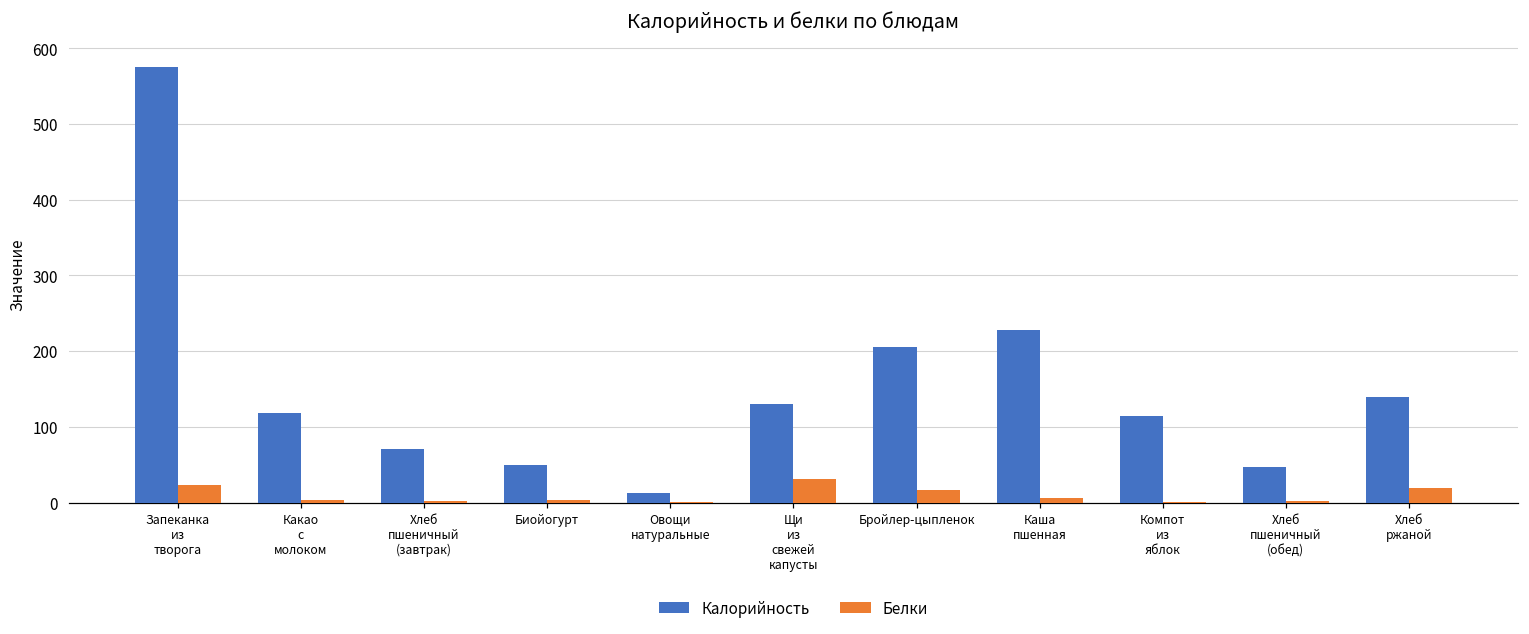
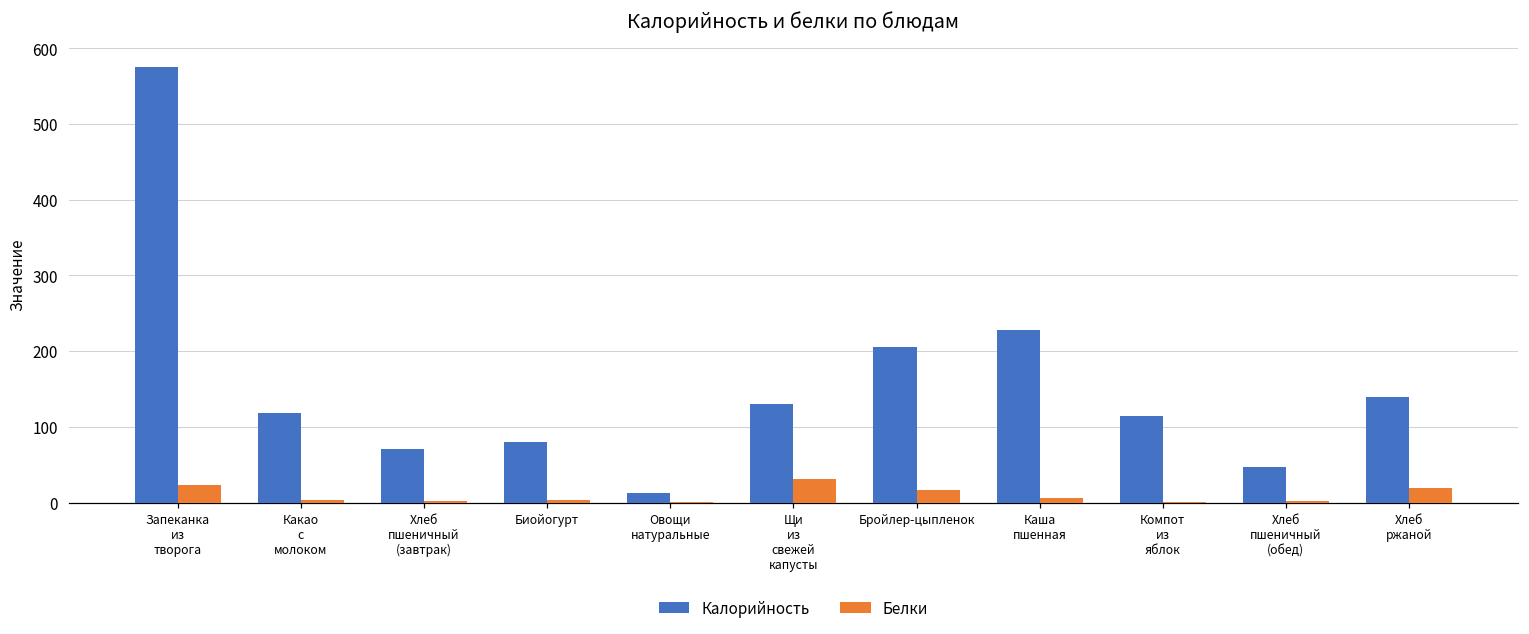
  {
    "Калорийность": {
      "Запеканка из творога": 580,
      "Какао с молоком": 120,
      "Хлеб пшеничный (завтрак)": 70,
-     "Биойогурт": 50,
+     "Биойогурт": 80,
      "Овощи натуральные": 10,
      "Щи из свежей капусты": 130,
      "Бройлер-цыпленок": 200,
      "Каша пшенная": 230,
      "Компот из яблок": 110,
      "Хлеб пшеничный (обед)": 50,
      "Хлеб ржаной": 140
    },
    "Белки": {
      "Запеканка из творога": 20,
      "Какао с молоком": 0,
      "Щи из свежей капусты": 30,
      "Бройлер-цыпленок": 20,
      "Каша пшенная": 10,
      "Хлеб ржаной": 20
    }
  }
